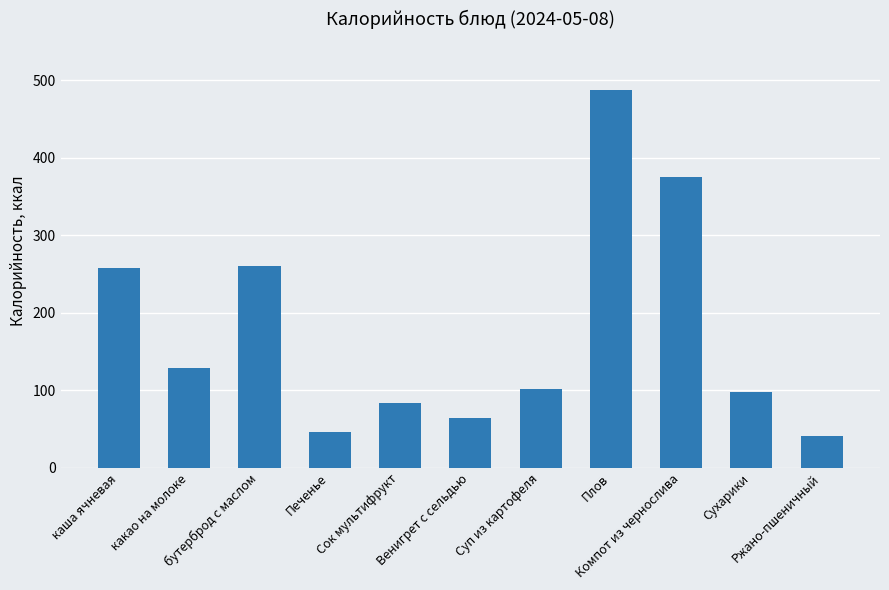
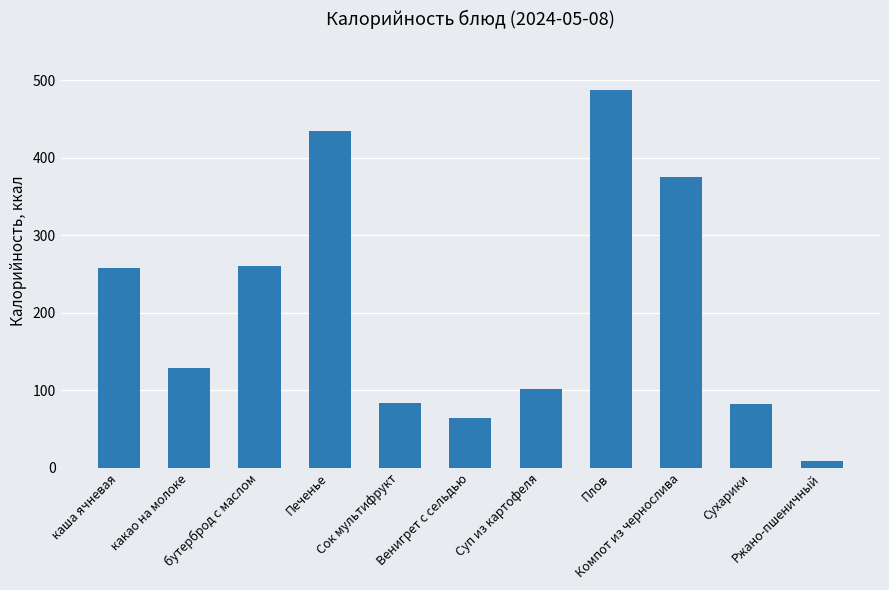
  {
    "каша ячневая": 260,
    "какао на молоке": 130,
    "бутерброд с маслом": 260,
-   "Печенье": 50,
+   "Печенье": 440,
    "Сок мультифрукт": 80,
    "Венигрет с сельдью": 60,
    "Суп из картофеля": 100,
    "Плов": 490,
    "Компот из чернослива": 380,
-   "Сухарики": 100,
-   "Ржано-пшеничный": 40
+   "Сухарики": 80,
+   "Ржано-пшеничный": 10
  }
